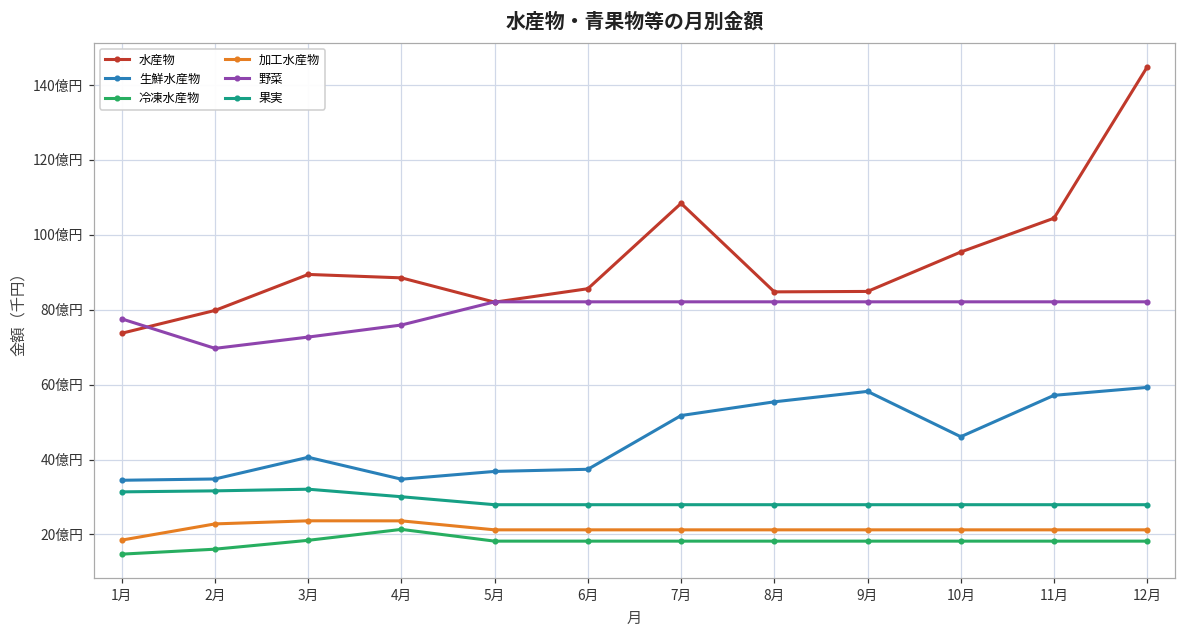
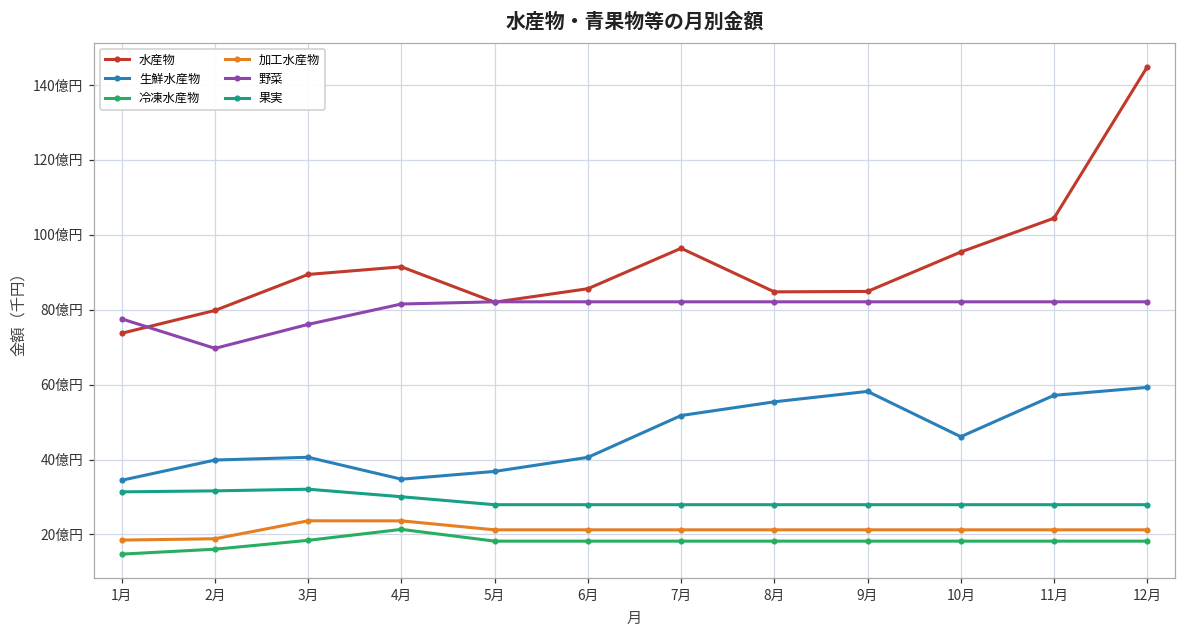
  {
    "水産物": {
      "1月": "74億円",
      "2月": "80億円",
      "3月": "89億円",
-     "4月": "88億円",
+     "4月": "91億円",
      "6月": "86億円",
-     "7月": "108億円",
+     "7月": "96億円",
      "8月": "85億円",
      "9月": "85億円",
      "10月": "95億円",
      "11月": "104億円",
      "12月": "145億円"
    },
    "生鮮水産物": {
      "1月": "34億円",
-     "2月": "35億円",
+     "2月": "40億円",
      "3月": "41億円",
      "4月": "35億円",
      "5月": "37億円",
-     "6月": "37億円",
+     "6月": "41億円",
      "7月": "52億円",
      "8月": "55億円",
      "9月": "58億円",
      "10月": "46億円",
      "11月": "57億円",
      "12月": "59億円"
    },
    "加工水産物": {
      "1月": "19億円",
-     "2月": "23億円",
+     "2月": "19億円",
      "3月": "24億円",
      "4月": "24億円",
      "5月": "21億円",
      "6月": "21億円",
      "7月": "21億円",
      "8月": "21億円",
      "9月": "21億円",
      "10月": "21億円",
      "11月": "21億円",
      "12月": "21億円"
    },
    "野菜": {
      "1月": "78億円",
      "2月": "70億円",
-     "3月": "73億円",
-     "4月": "76億円",
+     "3月": "76億円",
+     "4月": "82億円",
      "6月": "82億円",
      "7月": "82億円",
      "8月": "82億円",
      "9月": "82億円",
      "10月": "82億円",
      "11月": "82億円",
      "12月": "82億円"
    }
  }
